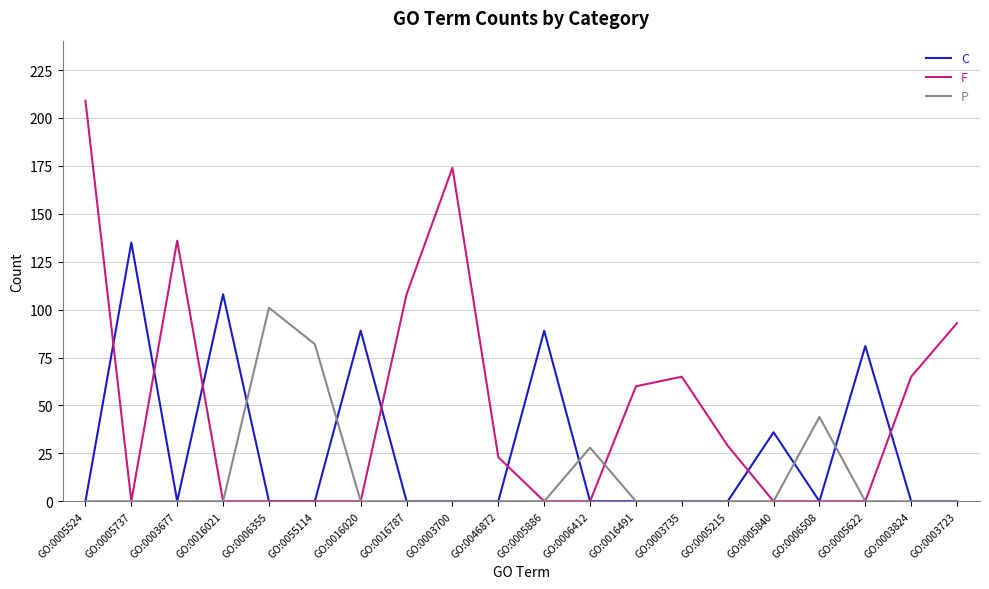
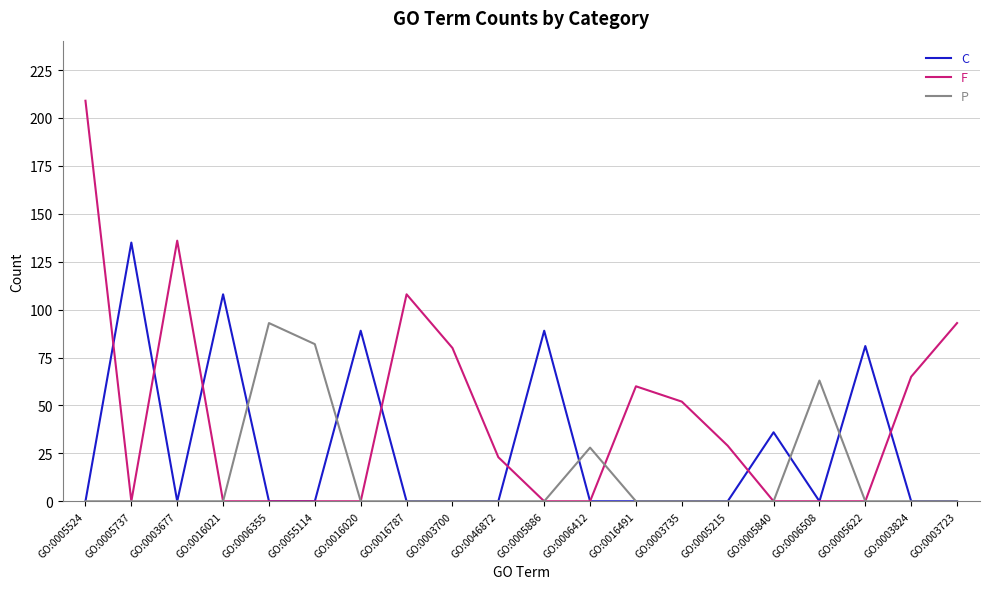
  {
    "C": {
      "GO:0005737": 135,
      "GO:0016021": 108,
      "GO:0016020": 89,
      "GO:0005886": 89,
      "GO:0005840": 36,
      "GO:0005622": 81
    },
    "F": {
      "GO:0005524": 209,
      "GO:0003677": 136,
      "GO:0016787": 108,
-     "GO:0003700": 174,
+     "GO:0003700": 80,
      "GO:0046872": 23,
      "GO:0016491": 60,
-     "GO:0003735": 65,
+     "GO:0003735": 52,
      "GO:0005215": 29,
      "GO:0003824": 65,
      "GO:0003723": 93
    },
    "P": {
-     "GO:0006355": 101,
+     "GO:0006355": 93,
      "GO:0055114": 82,
      "GO:0006412": 28,
-     "GO:0006508": 44
+     "GO:0006508": 63
    }
  }
